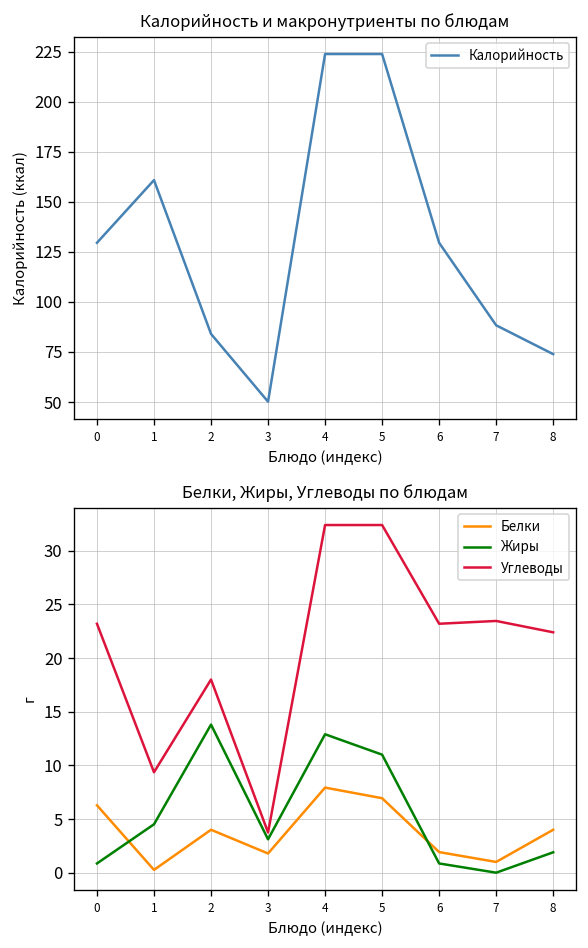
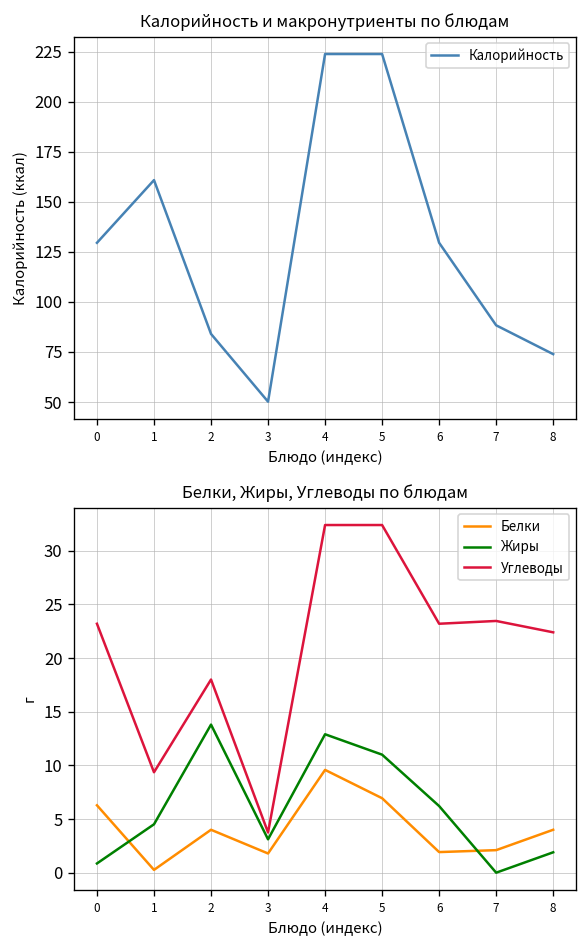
  {
    "Калорийность и макронутриенты по блюдам": {
      "0": 130,
      "1": 161,
      "2": 84,
      "3": 50,
      "4": 224,
      "5": 224,
      "6": 130,
      "7": 88,
      "8": 74
    },
    "Белки, Жиры, Углеводы по блюдам": {
      "Белки": {
        "0": 6,
        "1": 0,
        "2": 4,
        "3": 2,
-       "4": 8,
+       "4": 10,
        "5": 7,
        "6": 2,
-       "7": 1,
+       "7": 2,
        "8": 4
      },
      "Жиры": {
        "0": 1,
        "1": 5,
        "2": 14,
        "3": 3,
        "4": 13,
        "5": 11,
-       "6": 1,
+       "6": 6,
        "7": 0,
        "8": 2
      },
      "Углеводы": {
        "0": 23,
        "1": 9,
        "2": 18,
        "3": 4,
        "4": 32,
        "5": 32,
        "6": 23,
        "7": 23,
        "8": 22
      }
    }
  }
